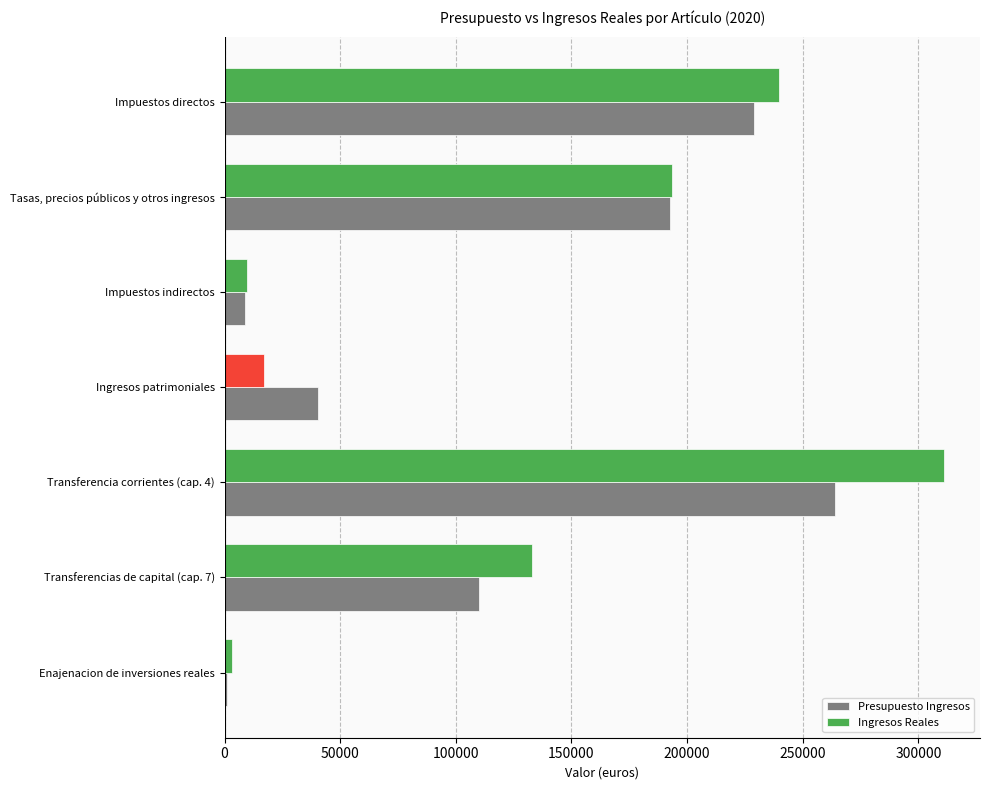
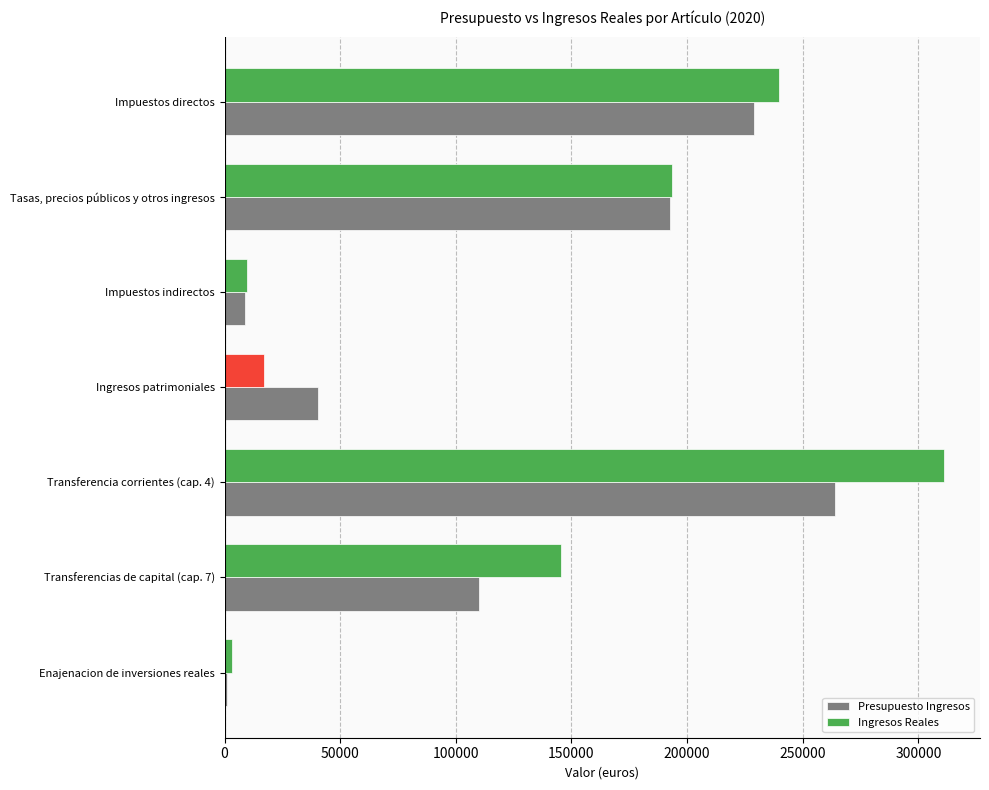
  {
    "Presupuesto Ingresos": {
      "Impuestos directos": 229000,
      "Tasas, precios públicos y otros ingresos": 192000,
      "Impuestos indirectos": 9000,
      "Ingresos patrimoniales": 41000,
      "Transferencia corrientes (cap. 4)": 264000,
      "Transferencias de capital (cap. 7)": 110000
    },
    "Ingresos Reales": {
      "Impuestos directos": 240000,
      "Tasas, precios públicos y otros ingresos": 193000,
      "Impuestos indirectos": 10000,
      "Ingresos patrimoniales": 17000,
      "Transferencia corrientes (cap. 4)": 311000,
-     "Transferencias de capital (cap. 7)": 133000,
+     "Transferencias de capital (cap. 7)": 145000,
      "Enajenacion de inversiones reales": 3000
    }
  }
